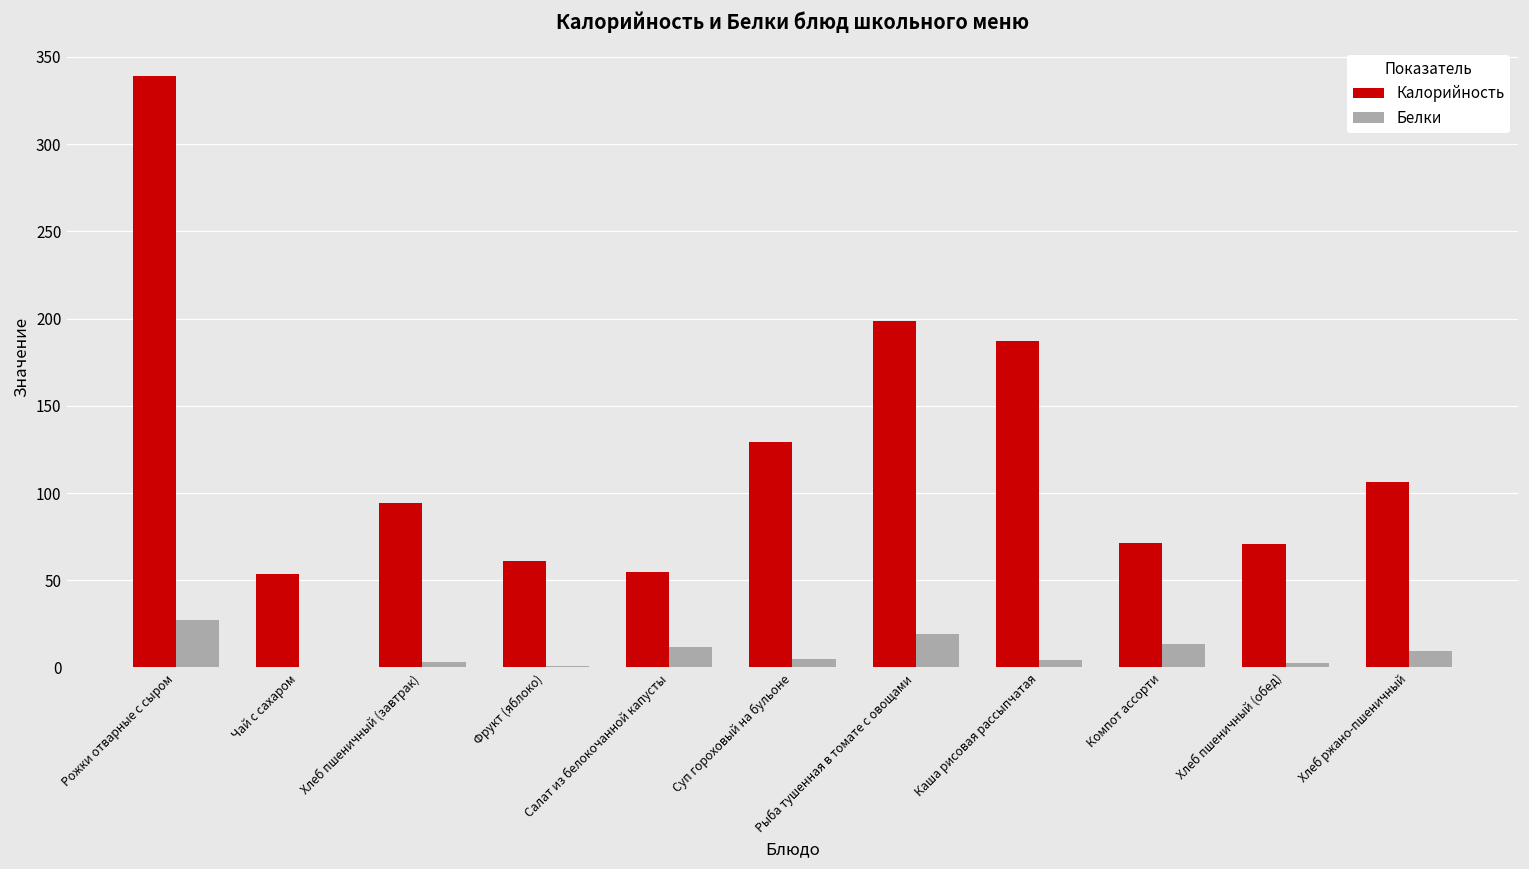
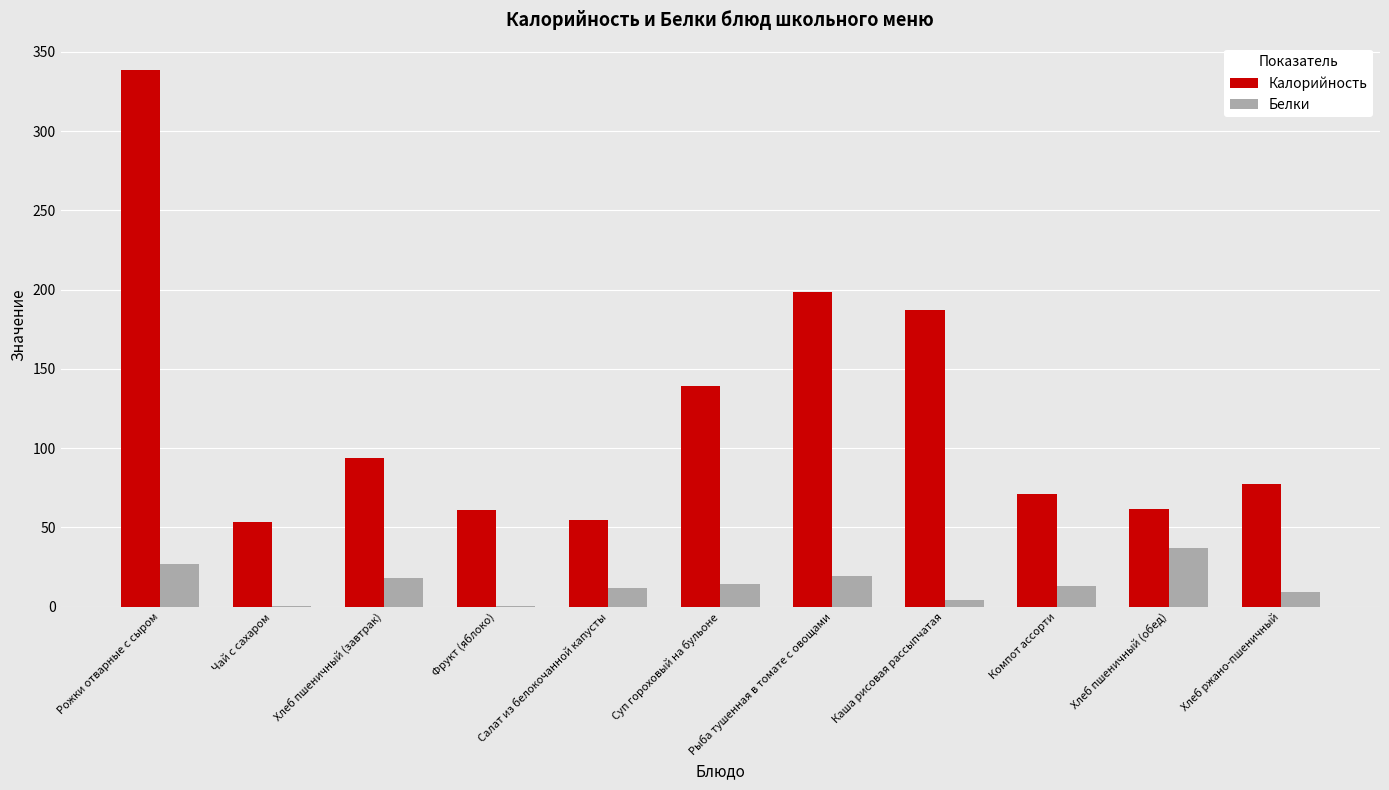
  {
    "Калорийность": {
      "Рожки отварные с сыром": 339,
      "Чай с сахаром": 53,
      "Хлеб пшеничный (завтрак)": 94,
      "Фрукт (яблоко)": 61,
      "Салат из белокочанной капусты": 55,
-     "Суп гороховый на бульоне": 129,
+     "Суп гороховый на бульоне": 139,
      "Рыба тушенная в томате с овощами": 199,
      "Каша рисовая рассыпчатая": 187,
      "Компот ассорти": 71,
-     "Хлеб пшеничный (обед)": 71,
-     "Хлеб ржано-пшеничный": 106
+     "Хлеб пшеничный (обед)": 62,
+     "Хлеб ржано-пшеничный": 78
    },
    "Белки": {
      "Рожки отварные с сыром": 27,
-     "Хлеб пшеничный (завтрак)": 3,
+     "Хлеб пшеничный (завтрак)": 18,
      "Салат из белокочанной капусты": 12,
-     "Суп гороховый на бульоне": 5,
+     "Суп гороховый на бульоне": 15,
      "Рыба тушенная в томате с овощами": 19,
      "Каша рисовая рассыпчатая": 4,
      "Компот ассорти": 13,
-     "Хлеб пшеничный (обед)": 2,
+     "Хлеб пшеничный (обед)": 37,
      "Хлеб ржано-пшеничный": 9
    }
  }
